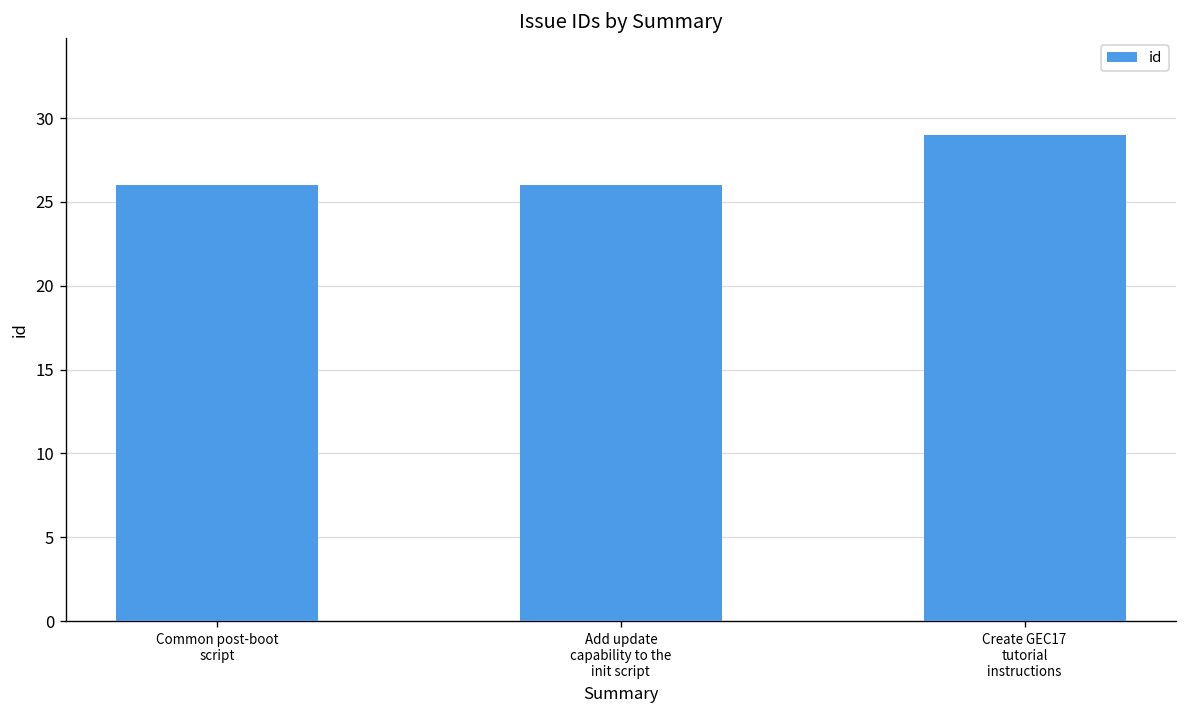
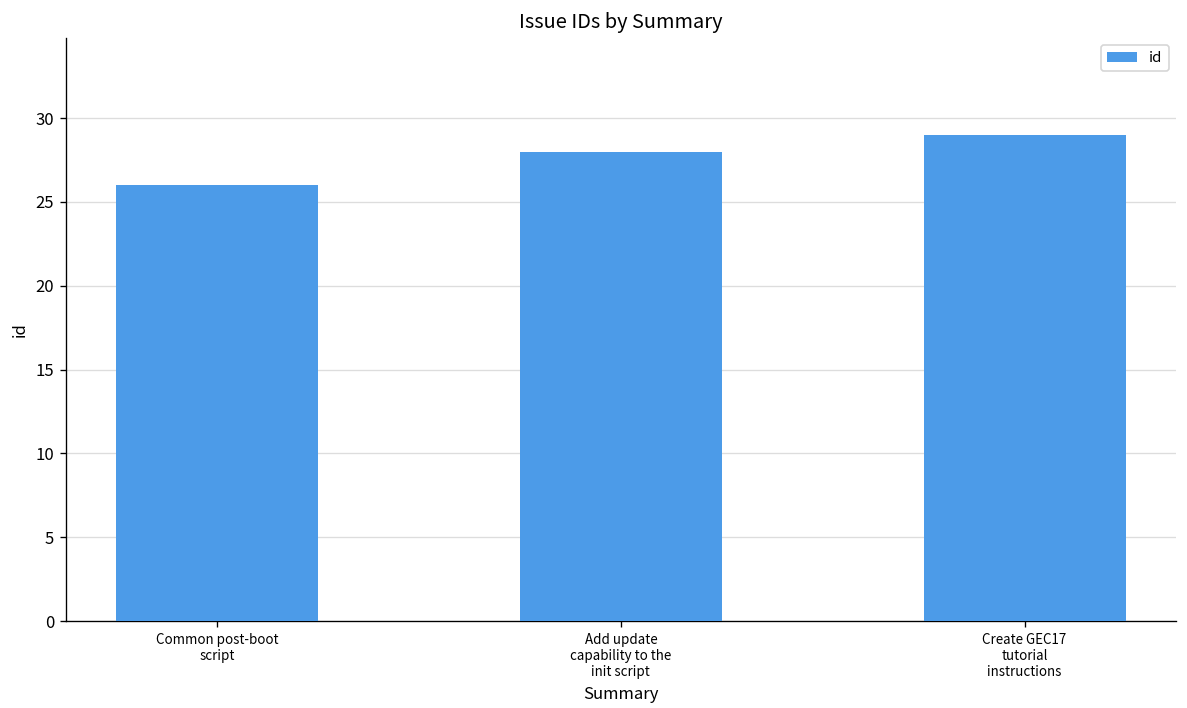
  {
    "Common post-boot script": 26,
-   "Add update capability to the init script": 26,
+   "Add update capability to the init script": 28,
    "Create GEC17 tutorial instructions": 29
  }
